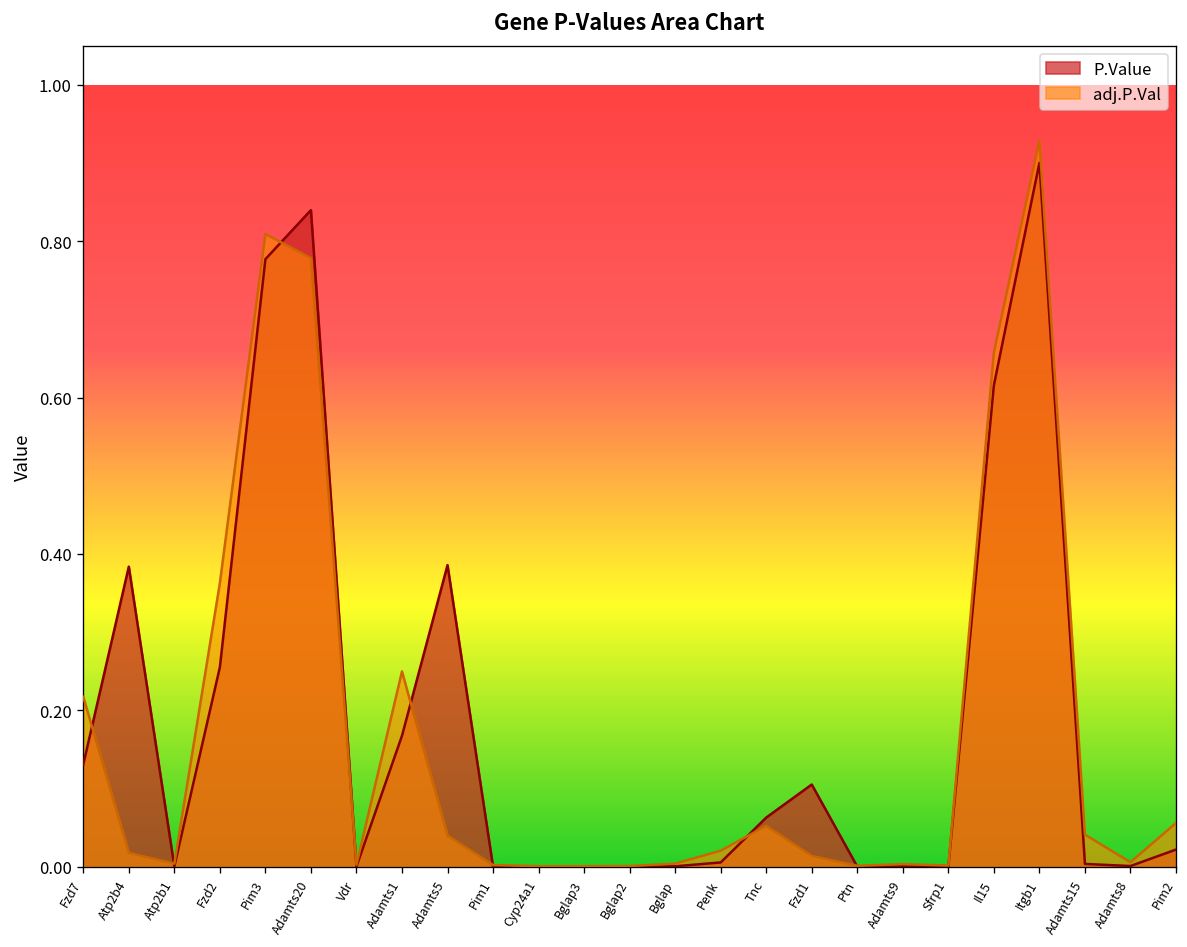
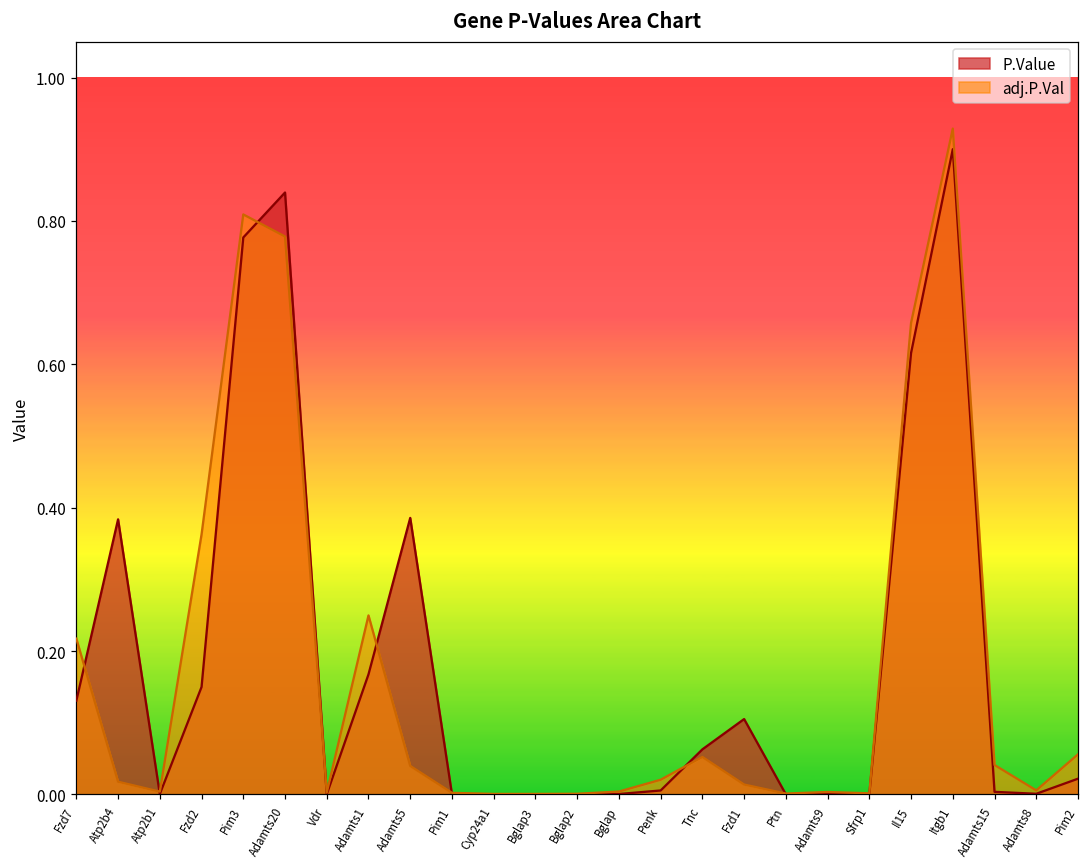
  {
    "P.Value": {
      "Fzd7": 0.13,
      "Atp2b4": 0.38,
-     "Fzd2": 0.26,
+     "Fzd2": 0.15,
      "Pim3": 0.78,
      "Adamts20": 0.84,
      "Adamts1": 0.17,
      "Adamts5": 0.39,
      "Penk": 0.01,
      "Tnc": 0.06,
      "Fzd1": 0.11,
      "Il15": 0.62,
      "Itgb1": 0.90,
      "Adamts15": 0.00,
      "Adamts8": 0.00,
      "Pim2": 0.02
    },
    "adj.P.Val": {
      "Fzd7": 0.22,
      "Atp2b4": 0.02,
      "Fzd2": 0.36,
      "Pim3": 0.81,
      "Adamts20": 0.78,
      "Adamts1": 0.25,
      "Adamts5": 0.04,
      "Penk": 0.02,
      "Tnc": 0.05,
      "Fzd1": 0.01,
      "Il15": 0.66,
      "Itgb1": 0.93,
      "Adamts15": 0.04,
      "Adamts8": 0.01,
      "Pim2": 0.06
    }
  }
